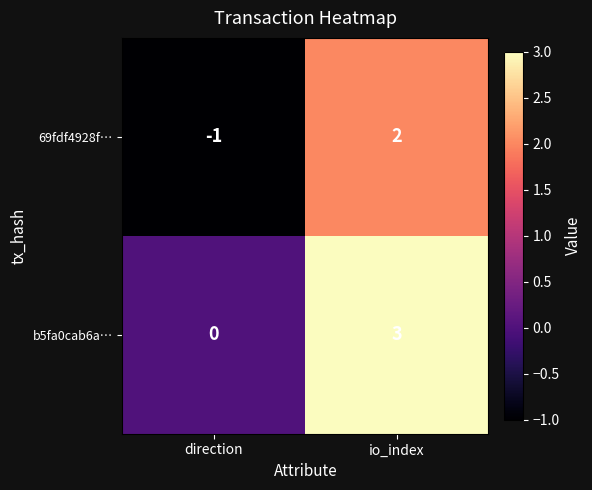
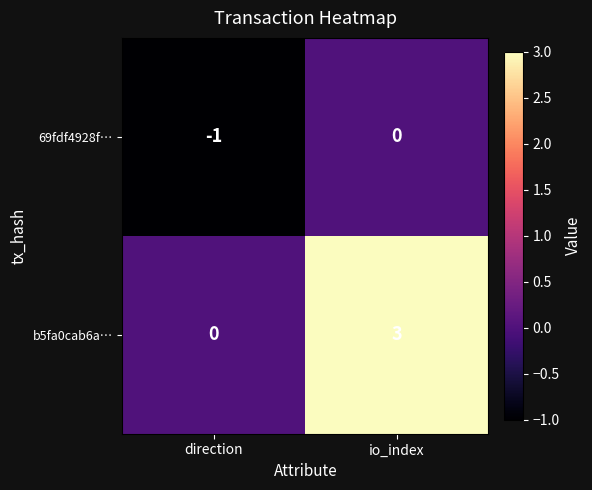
  {
    "69fdf4928f…": {
      "direction": -1,
-     "io_index": 2
+     "io_index": 0
    },
    "b5fa0cab6a…": {
      "direction": 0,
      "io_index": 3
    }
  }
